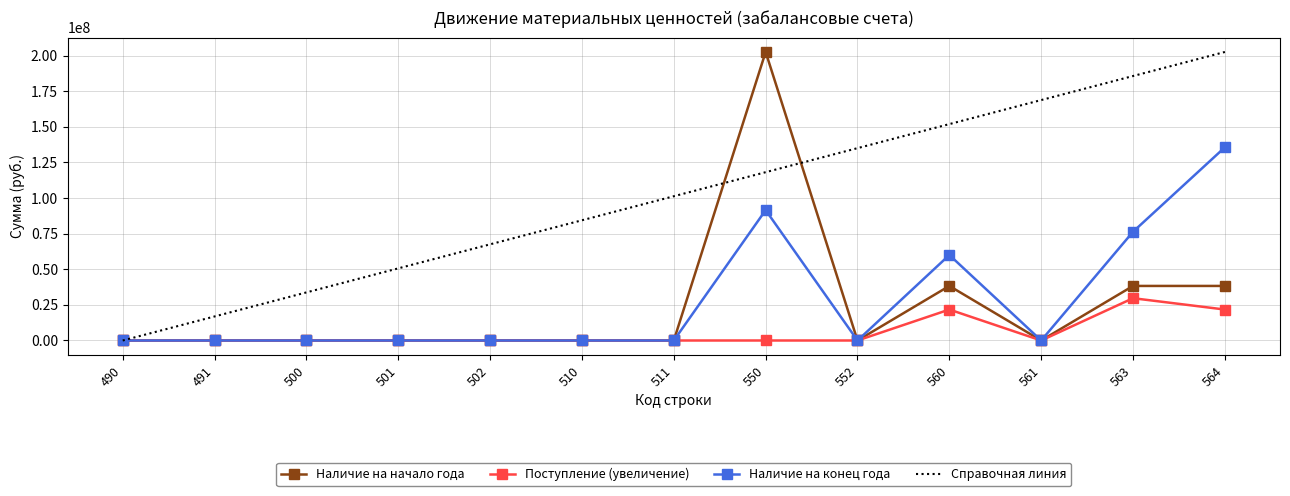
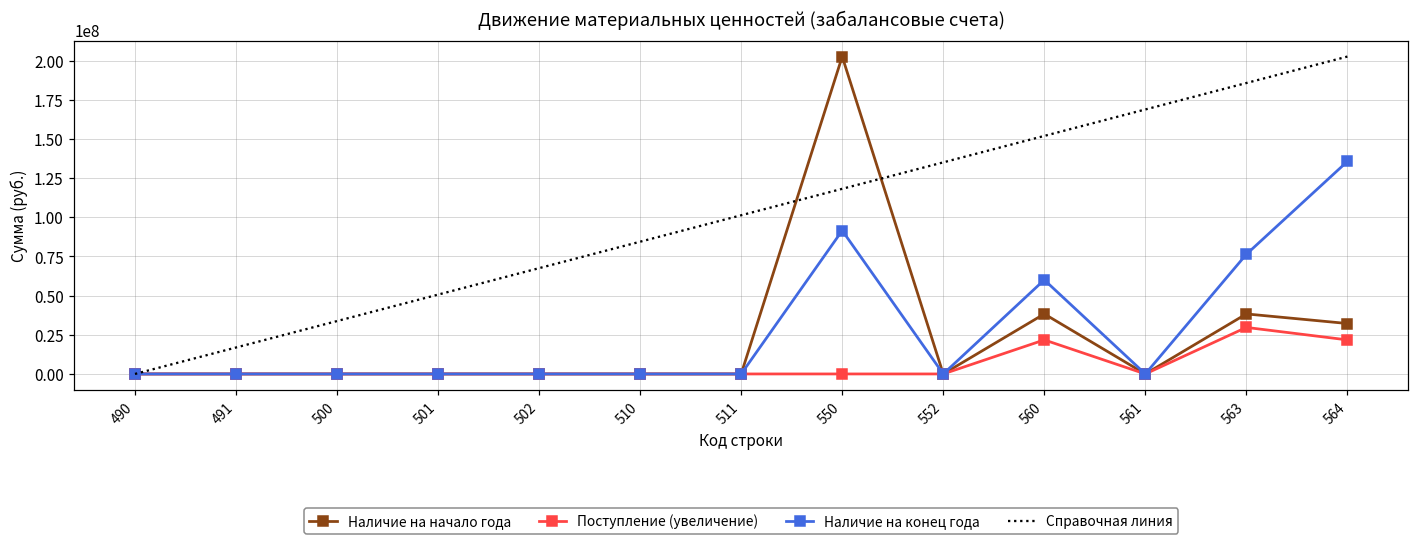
  {
    "Наличие на начало года": {
      "550": 203000000,
      "560": 38000000,
      "563": 38000000,
-     "564": 38000000
+     "564": 32000000
    },
    "Поступление (увеличение)": {
      "550": 0,
      "560": 22000000,
      "563": 30000000,
      "564": 22000000
    },
    "Наличие на конец года": {
      "550": 92000000,
      "560": 60000000,
      "563": 76000000,
      "564": 136000000
    },
    "Справочная линия": {
      "491": 17000000,
      "500": 34000000,
      "501": 51000000,
      "502": 68000000,
      "510": 84000000,
      "511": 101000000,
      "550": 118000000,
      "552": 135000000,
      "560": 152000000,
      "561": 169000000,
      "563": 186000000,
      "564": 203000000
    }
  }
